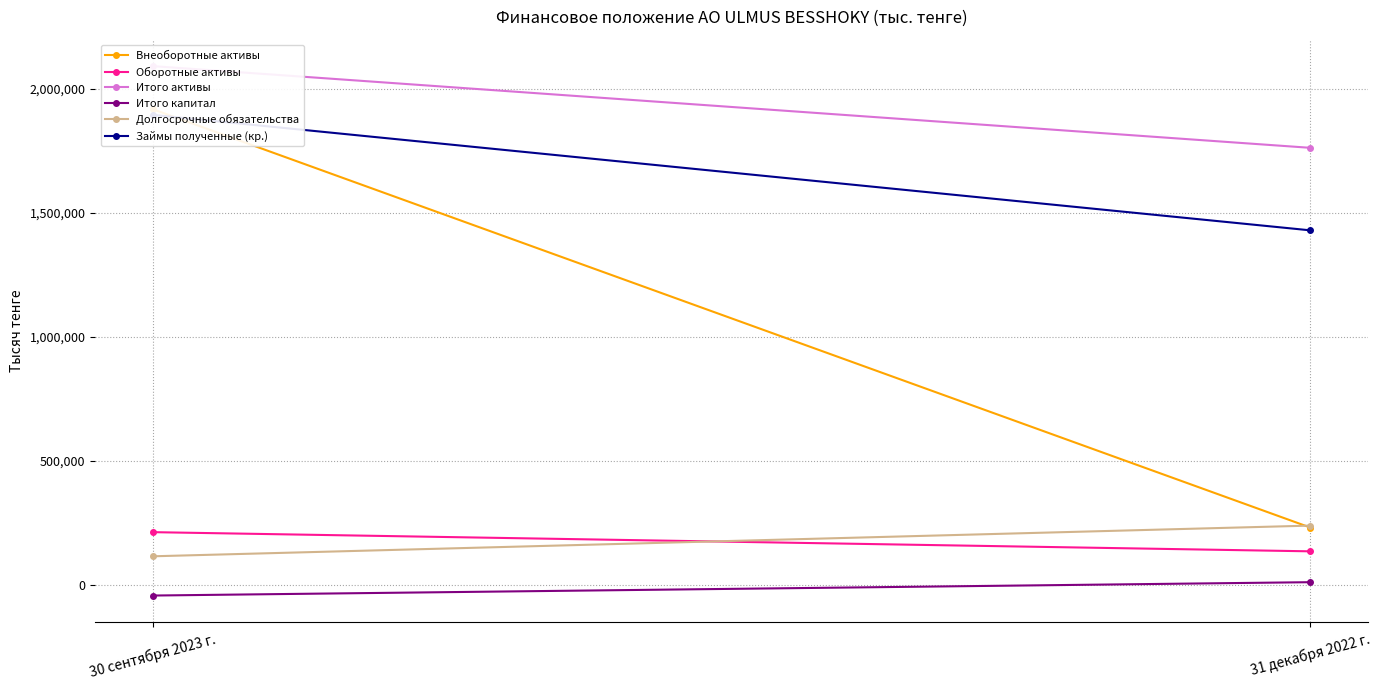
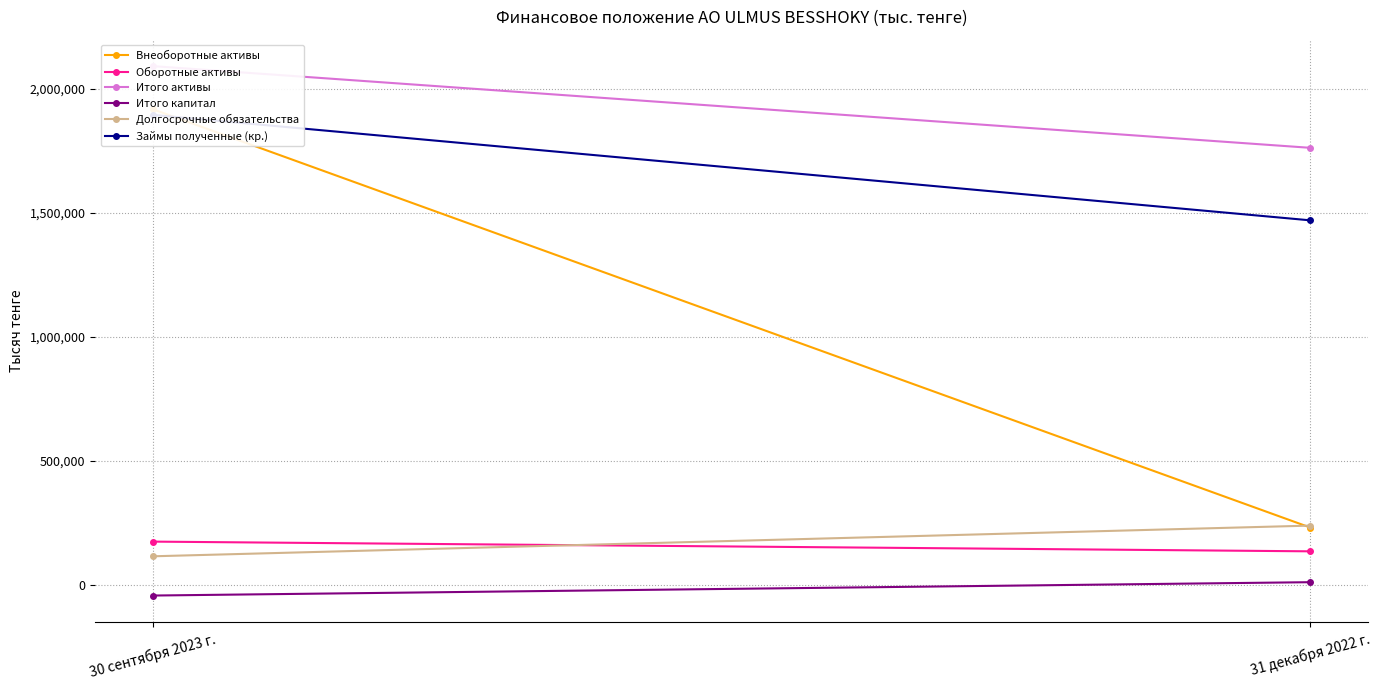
  {
    "Оборотные активы": {
-     "30 сентября 2023 г.": "210,000",
+     "30 сентября 2023 г.": "170,000",
      "31 декабря 2022 г.": "130,000"
    },
    "Итого активы": {
      "31 декабря 2022 г.": "1,760,000"
    },
    "Итого капитал": {
      "30 сентября 2023 г.": "-40,000",
      "31 декабря 2022 г.": "10,000"
    },
    "Долгосрочные обязательства": {
      "30 сентября 2023 г.": "110,000"
    },
    "Займы полученные (кр.)": {
-     "31 декабря 2022 г.": "1,430,000"
+     "31 декабря 2022 г.": "1,470,000"
    }
  }
